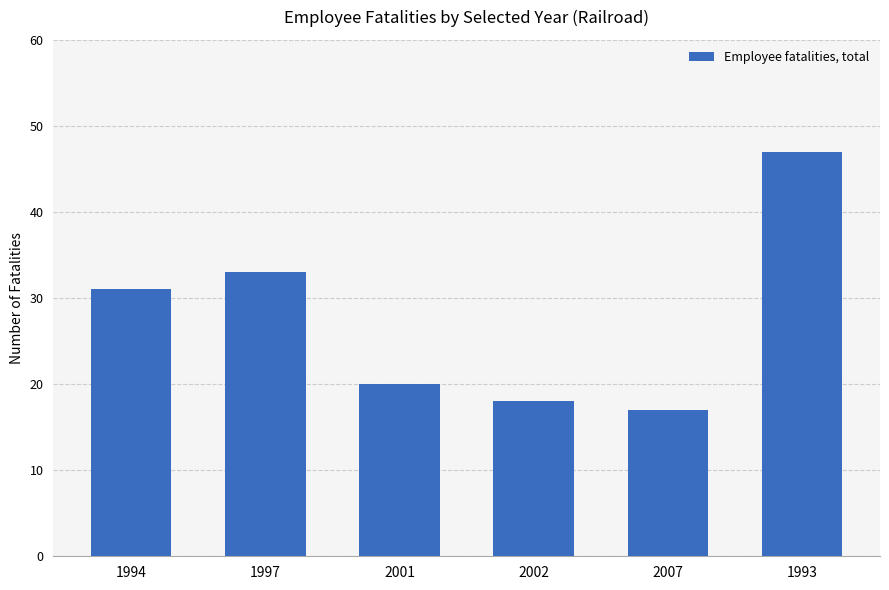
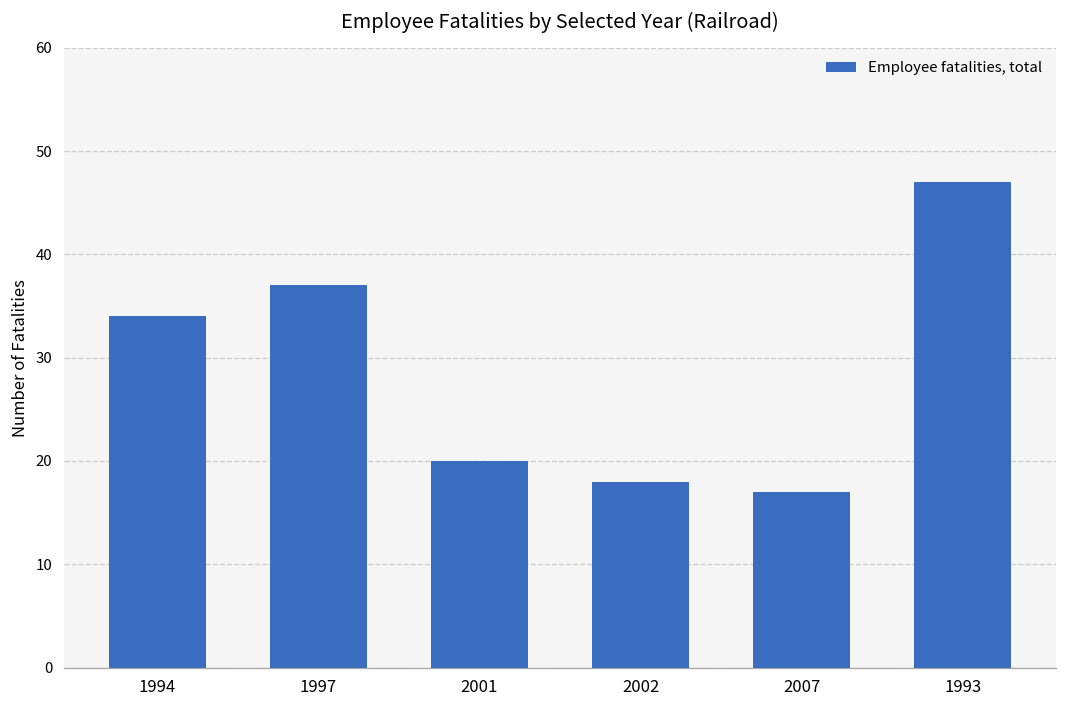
  {
-   "1994": 31,
-   "1997": 33,
+   "1994": 34,
+   "1997": 37,
    "2001": 20,
    "2002": 18,
    "2007": 17,
    "1993": 47
  }
